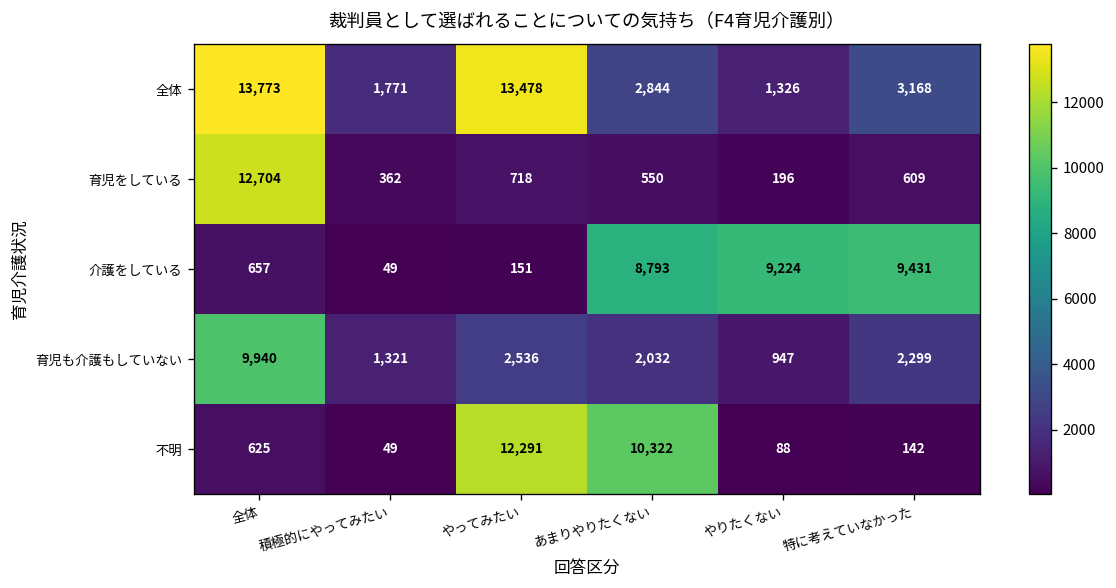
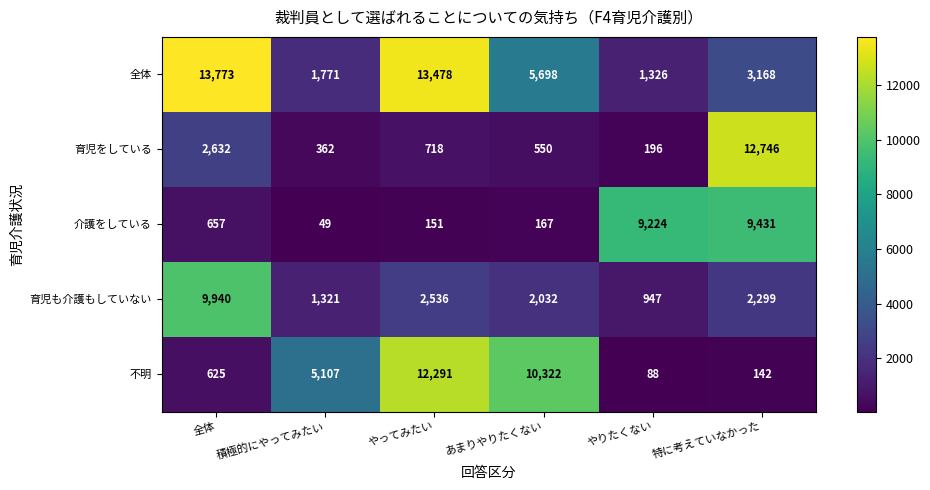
  {
    "全体": {
      "全体": "13,773",
      "積極的にやってみたい": "1,771",
      "やってみたい": "13,478",
-     "あまりやりたくない": "2,844",
+     "あまりやりたくない": "5,698",
      "やりたくない": "1,326",
      "特に考えていなかった": "3,168"
    },
    "育児をしている": {
-     "全体": "12,704",
+     "全体": "2,632",
      "積極的にやってみたい": "362",
      "やってみたい": "718",
      "あまりやりたくない": "550",
      "やりたくない": "196",
-     "特に考えていなかった": "609"
+     "特に考えていなかった": "12,746"
    },
    "介護をしている": {
      "全体": "657",
      "積極的にやってみたい": "49",
      "やってみたい": "151",
-     "あまりやりたくない": "8,793",
+     "あまりやりたくない": "167",
      "やりたくない": "9,224",
      "特に考えていなかった": "9,431"
    },
    "育児も介護もしていない": {
      "全体": "9,940",
      "積極的にやってみたい": "1,321",
      "やってみたい": "2,536",
      "あまりやりたくない": "2,032",
      "やりたくない": "947",
      "特に考えていなかった": "2,299"
    },
    "不明": {
      "全体": "625",
-     "積極的にやってみたい": "49",
+     "積極的にやってみたい": "5,107",
      "やってみたい": "12,291",
      "あまりやりたくない": "10,322",
      "やりたくない": "88",
      "特に考えていなかった": "142"
    }
  }
